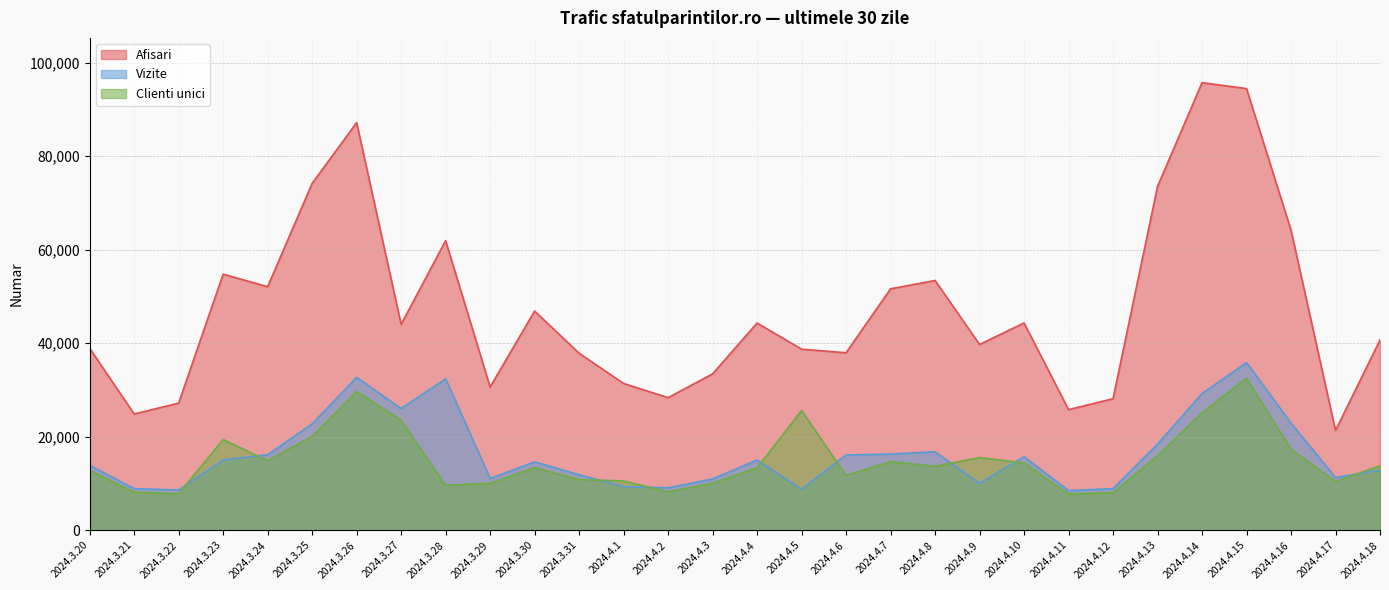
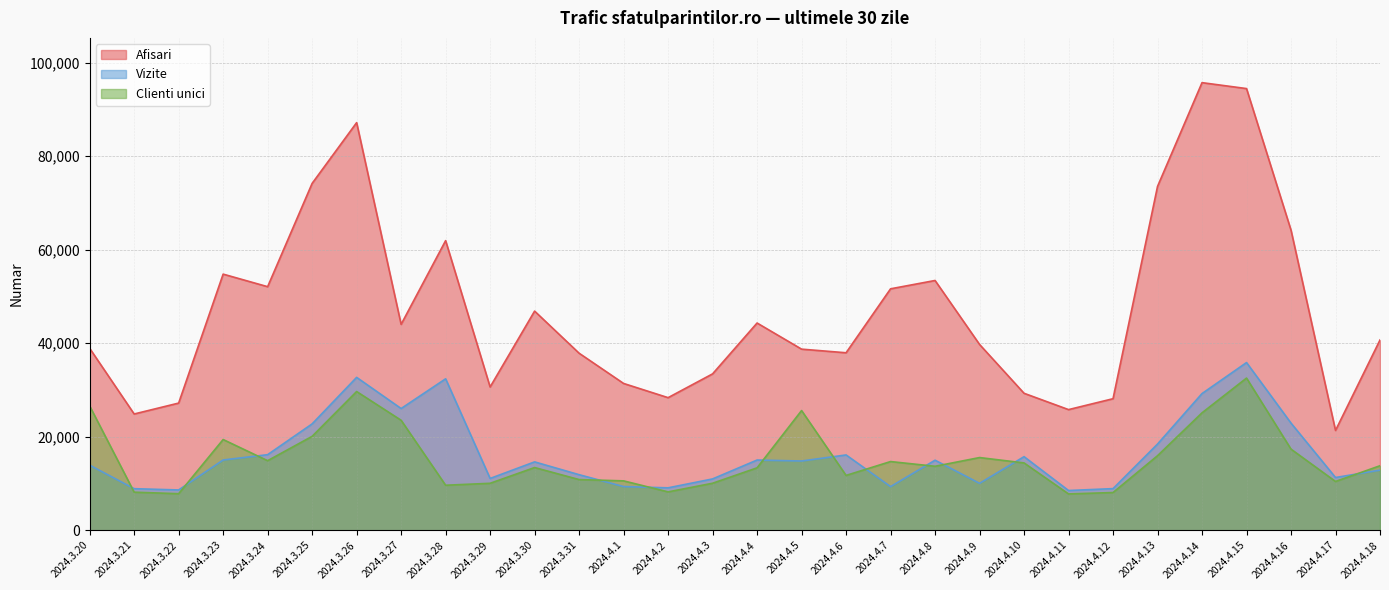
  {
    "Afisari": {
      "2024.3.20": "39,000",
      "2024.3.21": "25,000",
      "2024.3.22": "27,000",
      "2024.3.23": "55,000",
      "2024.3.24": "52,000",
      "2024.3.25": "74,000",
      "2024.3.26": "87,000",
      "2024.3.27": "44,000",
      "2024.3.28": "62,000",
      "2024.3.29": "31,000",
      "2024.3.30": "47,000",
      "2024.3.31": "38,000",
      "2024.4.1": "31,000",
      "2024.4.2": "28,000",
      "2024.4.3": "33,000",
      "2024.4.4": "44,000",
      "2024.4.5": "39,000",
      "2024.4.6": "38,000",
      "2024.4.7": "52,000",
      "2024.4.8": "53,000",
      "2024.4.9": "40,000",
-     "2024.4.10": "44,000",
+     "2024.4.10": "29,000",
      "2024.4.11": "26,000",
      "2024.4.12": "28,000",
      "2024.4.13": "74,000",
      "2024.4.14": "96,000",
      "2024.4.15": "94,000",
      "2024.4.16": "64,000",
      "2024.4.17": "21,000",
      "2024.4.18": "41,000"
    },
    "Vizite": {
      "2024.3.20": "14,000",
      "2024.3.21": "9,000",
      "2024.3.22": "9,000",
      "2024.3.23": "15,000",
      "2024.3.24": "16,000",
      "2024.3.25": "23,000",
      "2024.3.26": "33,000",
      "2024.3.27": "26,000",
      "2024.3.28": "32,000",
      "2024.3.29": "11,000",
      "2024.3.30": "15,000",
      "2024.3.31": "12,000",
      "2024.4.1": "9,000",
      "2024.4.2": "9,000",
      "2024.4.3": "11,000",
      "2024.4.4": "15,000",
-     "2024.4.5": "9,000",
+     "2024.4.5": "15,000",
      "2024.4.6": "16,000",
-     "2024.4.7": "16,000",
-     "2024.4.8": "17,000",
+     "2024.4.7": "9,000",
+     "2024.4.8": "15,000",
      "2024.4.9": "10,000",
      "2024.4.10": "16,000",
      "2024.4.11": "8,000",
      "2024.4.12": "9,000",
      "2024.4.13": "18,000",
      "2024.4.14": "29,000",
      "2024.4.15": "36,000",
      "2024.4.16": "23,000",
      "2024.4.17": "11,000",
      "2024.4.18": "13,000"
    },
    "Clienti unici": {
-     "2024.3.20": "13,000",
+     "2024.3.20": "27,000",
      "2024.3.21": "8,000",
      "2024.3.22": "8,000",
      "2024.3.23": "19,000",
      "2024.3.24": "15,000",
      "2024.3.25": "20,000",
      "2024.3.26": "30,000",
      "2024.3.27": "24,000",
      "2024.3.28": "10,000",
      "2024.3.29": "10,000",
      "2024.3.30": "13,000",
      "2024.3.31": "11,000",
      "2024.4.1": "11,000",
      "2024.4.2": "8,000",
      "2024.4.3": "10,000",
      "2024.4.4": "13,000",
      "2024.4.5": "26,000",
      "2024.4.6": "12,000",
      "2024.4.7": "15,000",
      "2024.4.8": "14,000",
      "2024.4.9": "16,000",
      "2024.4.10": "14,000",
      "2024.4.11": "8,000",
      "2024.4.12": "8,000",
      "2024.4.13": "16,000",
      "2024.4.14": "25,000",
      "2024.4.15": "33,000",
      "2024.4.16": "17,000",
      "2024.4.17": "10,000",
      "2024.4.18": "14,000"
    }
  }
